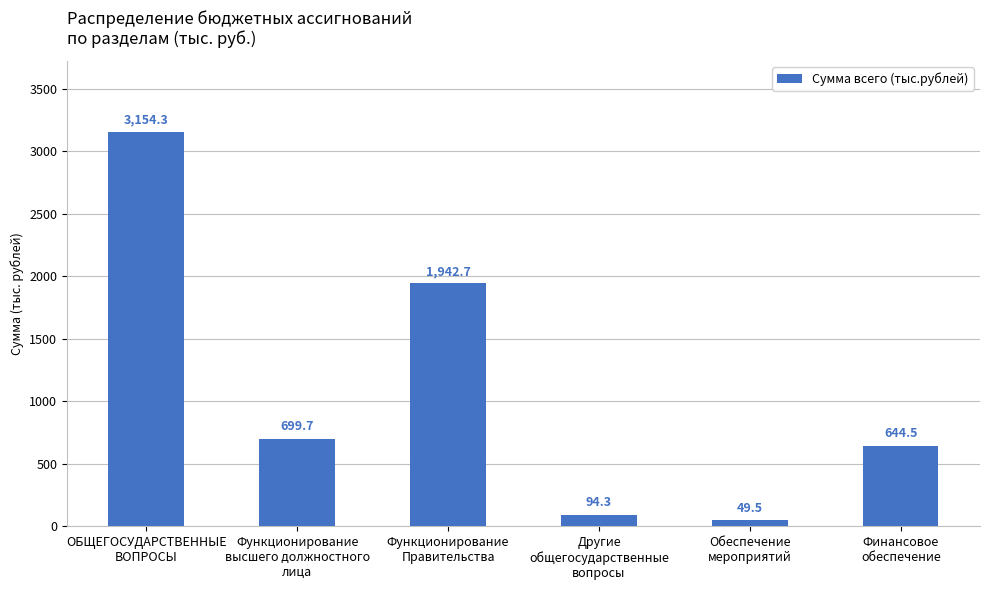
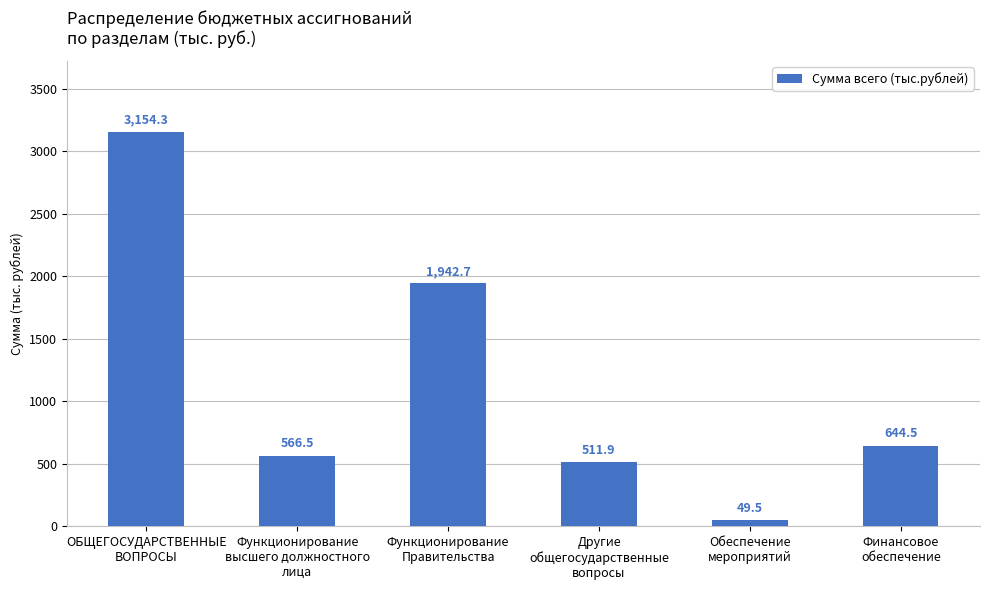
  {
    "ОБЩЕГОСУДАРСТВЕННЫЕ ВОПРОСЫ": "3,154.3",
-   "Функционирование высшего должностного лица": "699.7",
+   "Функционирование высшего должностного лица": "566.5",
    "Функционирование Правительства": "1,942.7",
-   "Другие общегосударственные вопросы": "94.3",
+   "Другие общегосударственные вопросы": "511.9",
    "Обеспечение мероприятий": "49.5",
    "Финансовое обеспечение": "644.5"
  }
